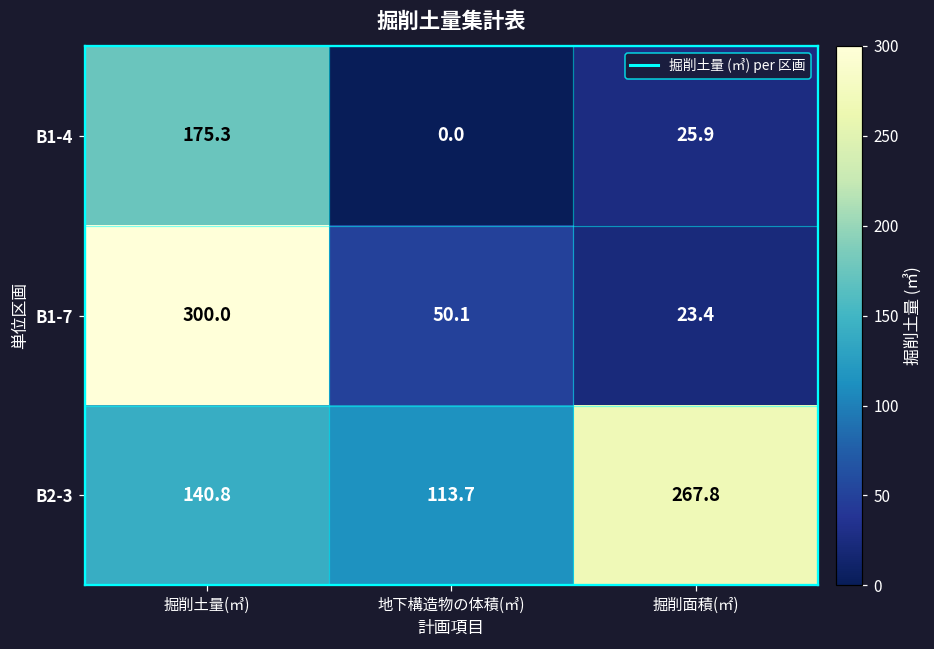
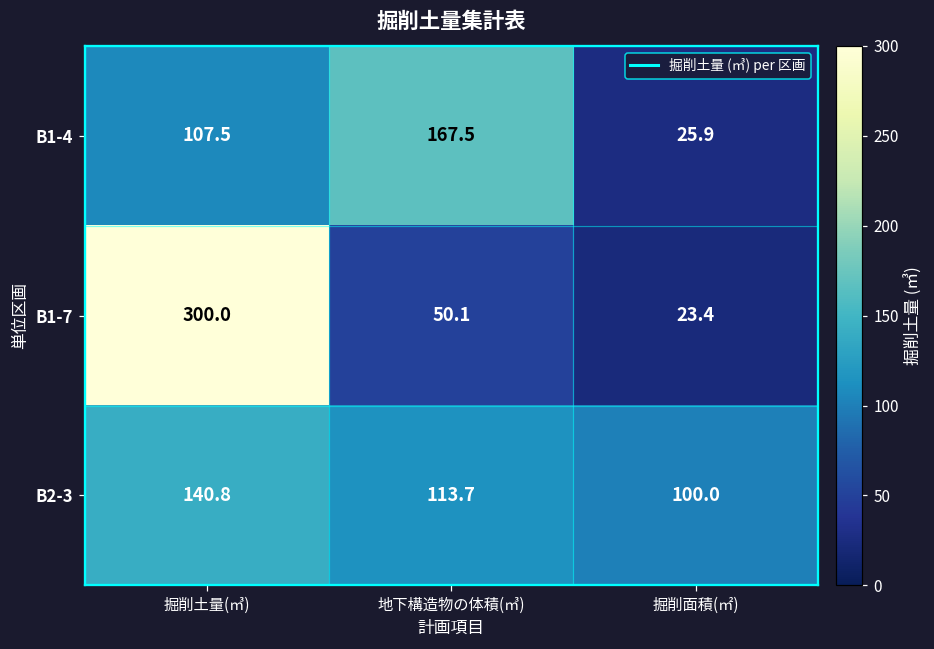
  {
    "B1-4": {
-     "掘削土量(㎥)": 175.3,
-     "地下構造物の体積(㎥)": 0.0,
+     "掘削土量(㎥)": 107.5,
+     "地下構造物の体積(㎥)": 167.5,
      "掘削面積(㎡)": 25.9
    },
    "B1-7": {
      "掘削土量(㎥)": 300.0,
      "地下構造物の体積(㎥)": 50.1,
      "掘削面積(㎡)": 23.4
    },
    "B2-3": {
      "掘削土量(㎥)": 140.8,
      "地下構造物の体積(㎥)": 113.7,
-     "掘削面積(㎡)": 267.8
+     "掘削面積(㎡)": 100.0
    }
  }
